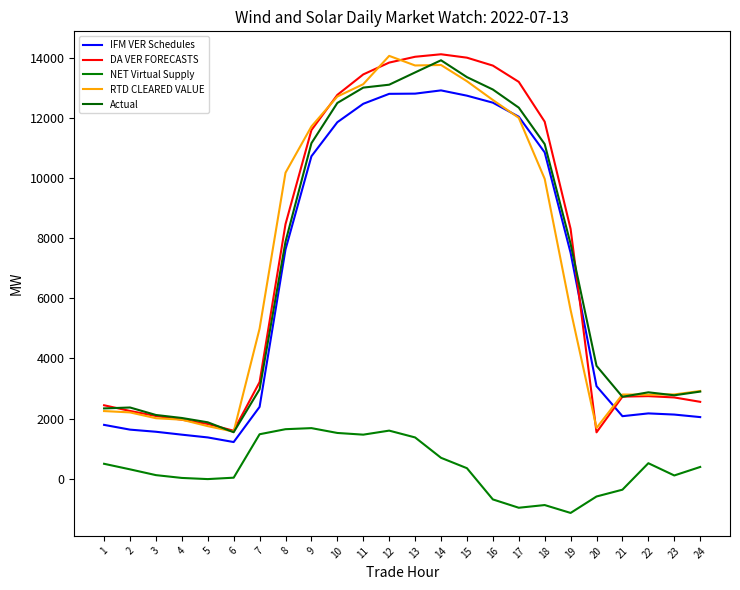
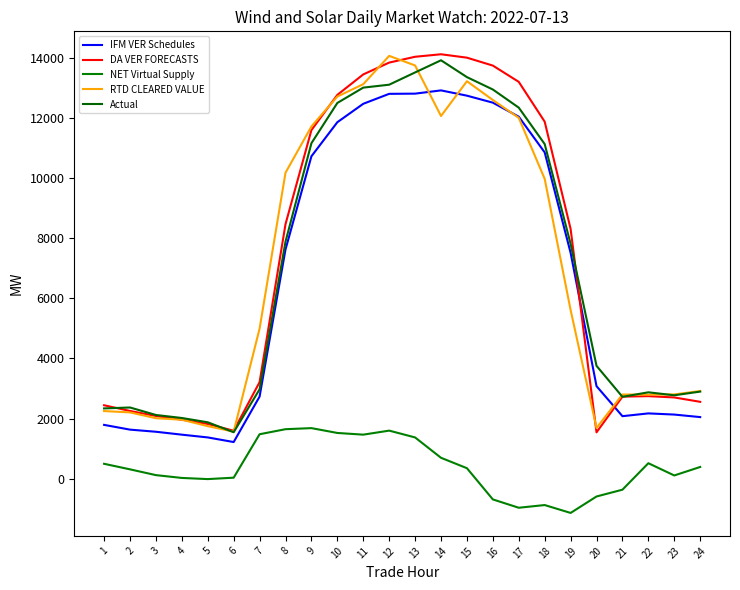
  {
    "IFM VER Schedules": {
      "1": 1800,
      "2": 1600,
      "3": 1600,
      "4": 1500,
      "5": 1400,
      "6": 1200,
-     "7": 2400,
+     "7": 2700,
      "8": 7600,
      "9": 10700,
      "10": 11900,
      "11": 12500,
      "12": 12800,
      "13": 12800,
      "14": 12900,
      "15": 12700,
      "16": 12500,
      "18": 10900,
      "19": 7500,
      "20": 3100,
      "21": 2100,
      "22": 2200,
      "23": 2100,
      "24": 2000
    },
    "DA VER FORECASTS": {
      "1": 2400,
      "7": 3200,
      "8": 8500,
      "9": 11600,
      "11": 13500,
      "12": 13800,
      "13": 14000,
      "14": 14100,
      "15": 14000,
      "16": 13700,
      "17": 13200,
      "18": 11900,
      "19": 8300,
      "20": 1500,
      "24": 2600
    },
    "RTD CLEARED VALUE": {
      "1": 2200,
      "7": 5000,
      "8": 10200,
      "9": 11700,
      "11": 13100,
      "12": 14100,
      "13": 13800,
-     "14": 13800,
+     "14": 12100,
      "15": 13200,
      "16": 12600,
      "18": 10000,
      "19": 5600,
      "20": 1700
    }
  }
